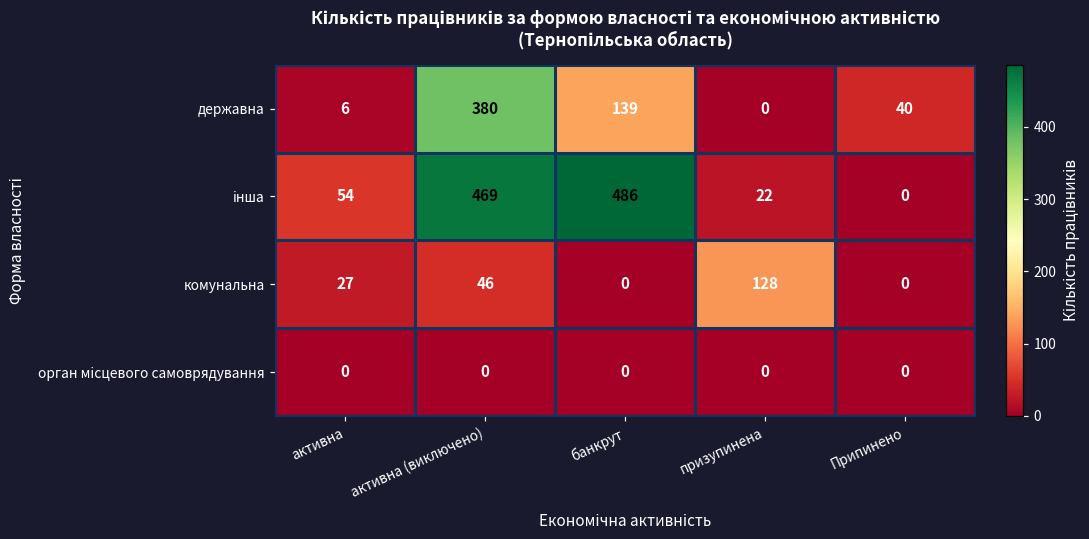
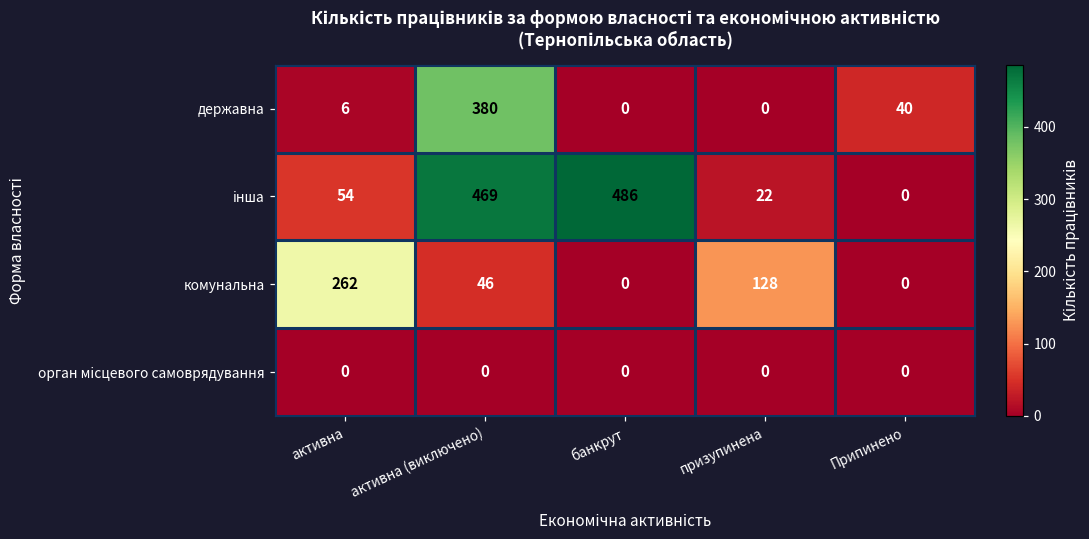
  {
    "державна": {
      "активна": 6,
      "активна (виключено)": 380,
-     "банкрут": 139,
+     "банкрут": 0,
      "призупинена": 0,
      "Припинено": 40
    },
    "інша": {
      "активна": 54,
      "активна (виключено)": 469,
      "банкрут": 486,
      "призупинена": 22,
      "Припинено": 0
    },
    "комунальна": {
-     "активна": 27,
+     "активна": 262,
      "активна (виключено)": 46,
      "банкрут": 0,
      "призупинена": 128,
      "Припинено": 0
    },
    "орган місцевого самоврядування": {
      "активна": 0,
      "активна (виключено)": 0,
      "банкрут": 0,
      "призупинена": 0,
      "Припинено": 0
    }
  }
